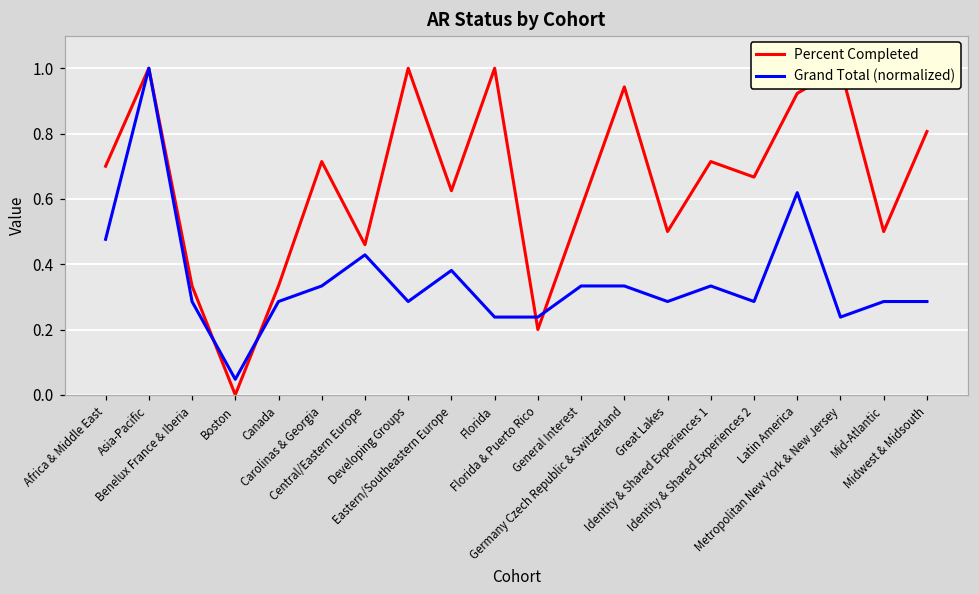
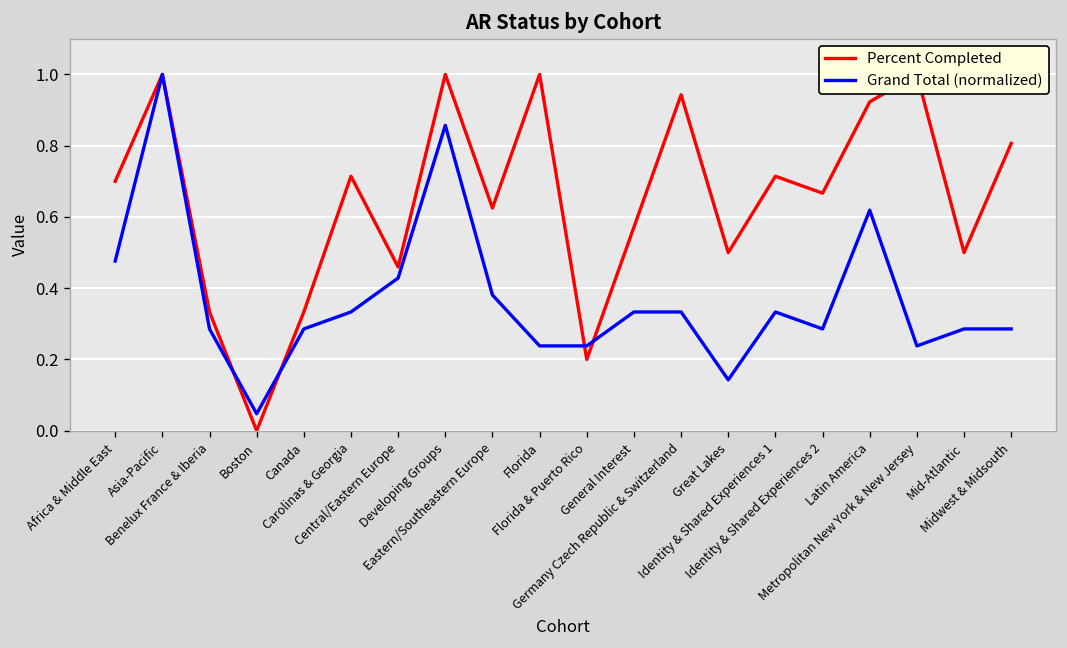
  {
    "Percent Completed": {
      "Africa & Middle East": 0.70,
      "Benelux France & Iberia": 0.33,
      "Boston": 0.00,
      "Canada": 0.33,
      "Carolinas & Georgia": 0.71,
      "Central/Eastern Europe": 0.46,
      "Developing Groups": 1.00,
      "Eastern/Southeastern Europe": 0.63,
      "Florida": 1.00,
      "Florida & Puerto Rico": 0.20,
      "General Interest": 0.57,
      "Germany Czech Republic & Switzerland": 0.94,
      "Great Lakes": 0.50,
      "Identity & Shared Experiences 1": 0.71,
      "Identity & Shared Experiences 2": 0.67,
      "Latin America": 0.92,
      "Mid-Atlantic": 0.50,
      "Midwest & Midsouth": 0.81
    },
    "Grand Total (normalized)": {
      "Africa & Middle East": 0.48,
      "Benelux France & Iberia": 0.29,
      "Boston": 0.05,
      "Canada": 0.29,
      "Carolinas & Georgia": 0.33,
      "Central/Eastern Europe": 0.43,
-     "Developing Groups": 0.29,
+     "Developing Groups": 0.86,
      "Eastern/Southeastern Europe": 0.38,
      "Florida": 0.24,
      "Florida & Puerto Rico": 0.24,
      "General Interest": 0.33,
      "Germany Czech Republic & Switzerland": 0.33,
-     "Great Lakes": 0.29,
+     "Great Lakes": 0.14,
      "Identity & Shared Experiences 1": 0.33,
      "Identity & Shared Experiences 2": 0.29,
      "Latin America": 0.62,
      "Metropolitan New York & New Jersey": 0.24,
      "Mid-Atlantic": 0.29,
      "Midwest & Midsouth": 0.29
    }
  }
